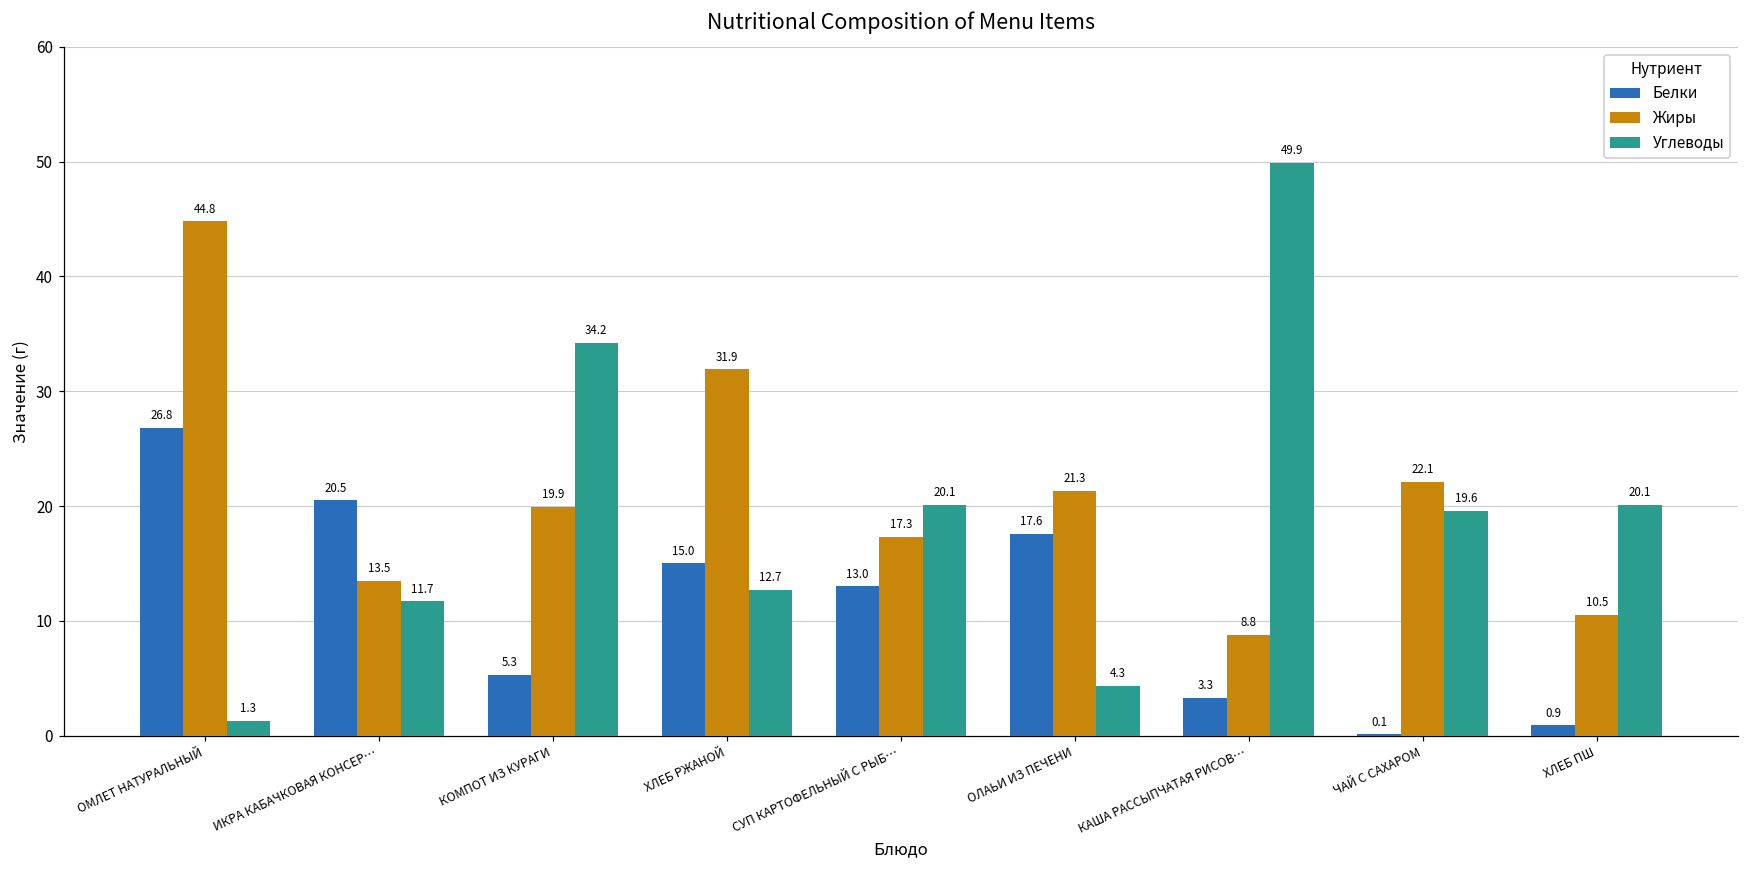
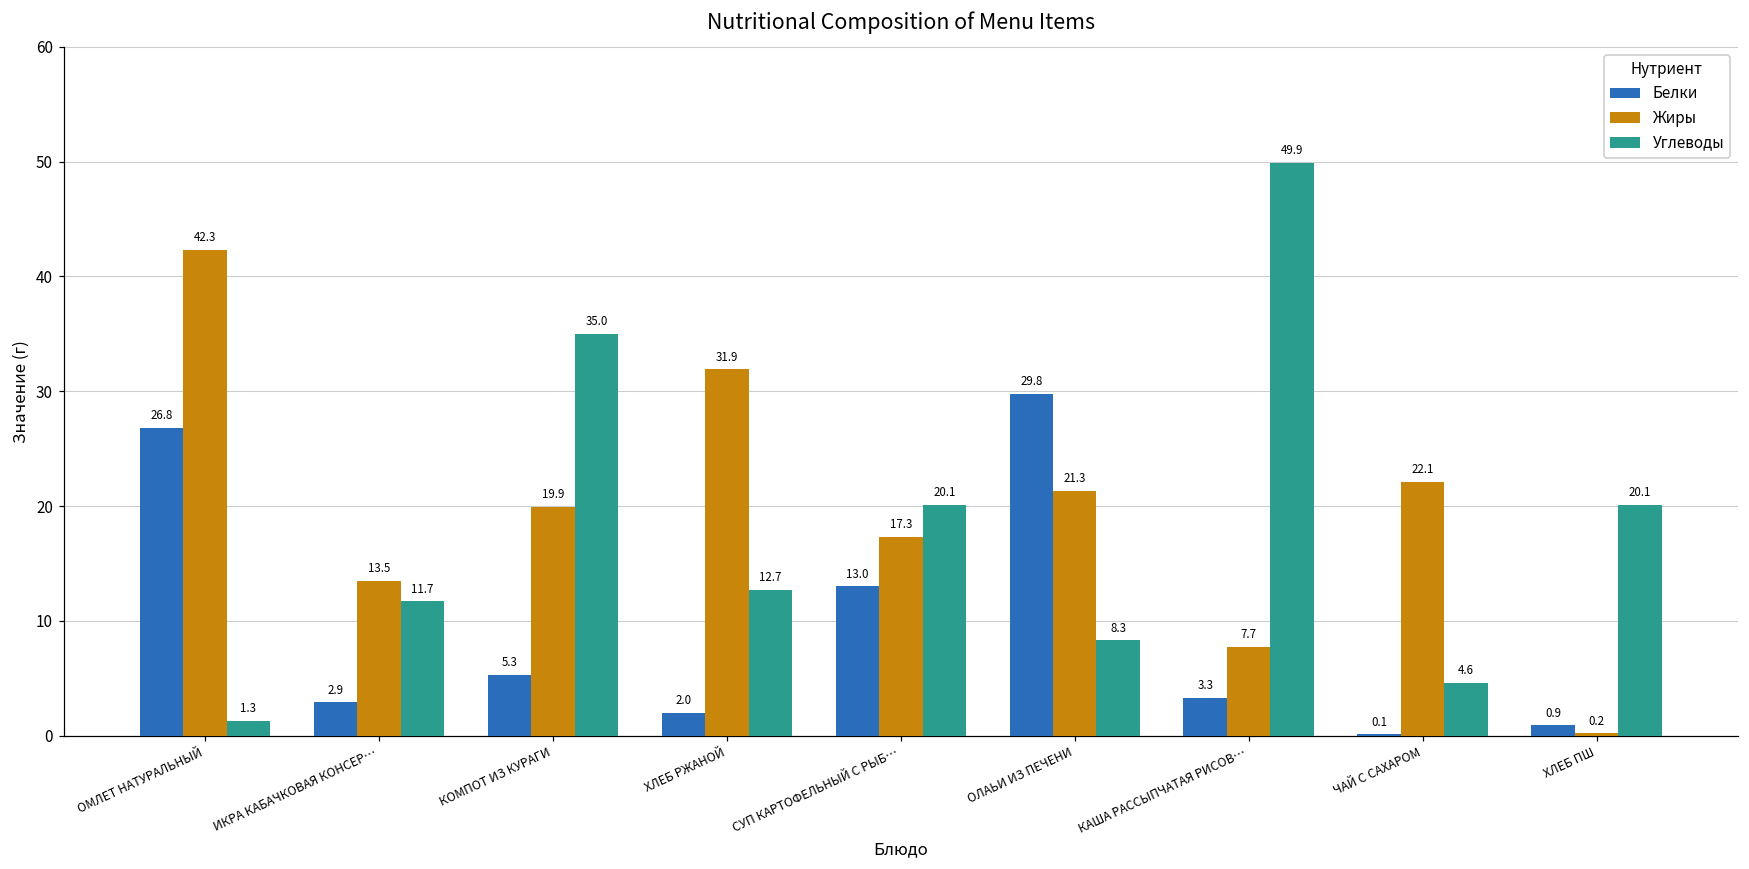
  {
    "Белки": {
      "ОМЛЕТ НАТУРАЛЬНЫЙ": 26.8,
-     "ИКРА КАБАЧКОВАЯ КОНСЕР…": 20.5,
+     "ИКРА КАБАЧКОВАЯ КОНСЕР…": 2.9,
      "КОМПОТ ИЗ КУРАГИ": 5.3,
-     "ХЛЕБ РЖАНОЙ": 15.0,
+     "ХЛЕБ РЖАНОЙ": 2.0,
      "СУП КАРТОФЕЛЬНЫЙ С РЫБ…": 13.0,
-     "ОЛАЬИ ИЗ ПЕЧЕНИ": 17.6,
+     "ОЛАЬИ ИЗ ПЕЧЕНИ": 29.8,
      "КАША РАССЫПЧАТАЯ РИСОВ…": 3.3,
      "ЧАЙ С САХАРОМ": 0.1,
      "ХЛЕБ ПШ": 0.9
    },
    "Жиры": {
-     "ОМЛЕТ НАТУРАЛЬНЫЙ": 44.8,
+     "ОМЛЕТ НАТУРАЛЬНЫЙ": 42.3,
      "ИКРА КАБАЧКОВАЯ КОНСЕР…": 13.5,
      "КОМПОТ ИЗ КУРАГИ": 19.9,
      "ХЛЕБ РЖАНОЙ": 31.9,
      "СУП КАРТОФЕЛЬНЫЙ С РЫБ…": 17.3,
      "ОЛАЬИ ИЗ ПЕЧЕНИ": 21.3,
-     "КАША РАССЫПЧАТАЯ РИСОВ…": 8.8,
+     "КАША РАССЫПЧАТАЯ РИСОВ…": 7.7,
      "ЧАЙ С САХАРОМ": 22.1,
-     "ХЛЕБ ПШ": 10.5
+     "ХЛЕБ ПШ": 0.2
    },
    "Углеводы": {
      "ОМЛЕТ НАТУРАЛЬНЫЙ": 1.3,
      "ИКРА КАБАЧКОВАЯ КОНСЕР…": 11.7,
-     "КОМПОТ ИЗ КУРАГИ": 34.2,
+     "КОМПОТ ИЗ КУРАГИ": 35.0,
      "ХЛЕБ РЖАНОЙ": 12.7,
      "СУП КАРТОФЕЛЬНЫЙ С РЫБ…": 20.1,
-     "ОЛАЬИ ИЗ ПЕЧЕНИ": 4.3,
+     "ОЛАЬИ ИЗ ПЕЧЕНИ": 8.3,
      "КАША РАССЫПЧАТАЯ РИСОВ…": 49.9,
-     "ЧАЙ С САХАРОМ": 19.6,
+     "ЧАЙ С САХАРОМ": 4.6,
      "ХЛЕБ ПШ": 20.1
    }
  }
